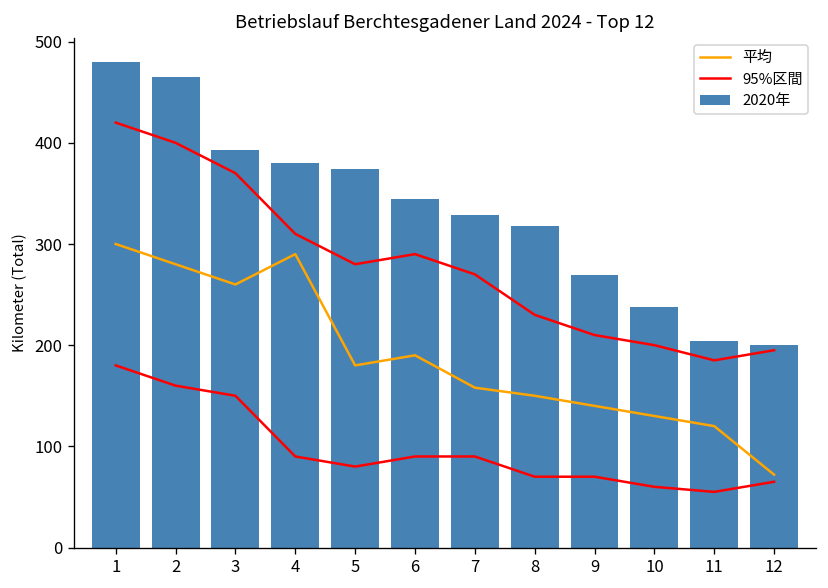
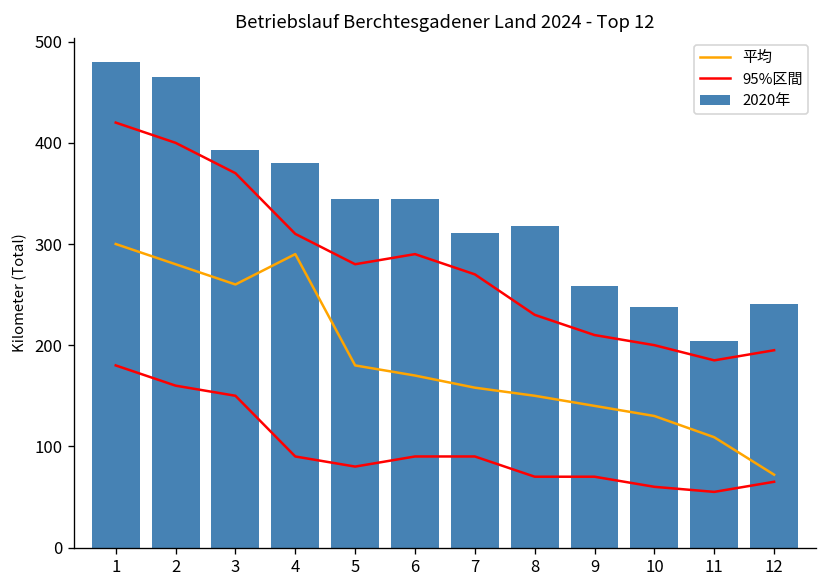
  {
    "平均": {
      "1": 300,
      "2": 280,
      "3": 260,
      "4": 290,
      "5": 180,
-     "6": 190,
+     "6": 170,
      "7": 160,
      "8": 150,
      "9": 140,
      "10": 130,
-     "11": 120,
+     "11": 110,
      "12": 70
    },
    "2020年": {
      "1": 480,
      "2": 470,
      "3": 390,
      "4": 380,
-     "5": 370,
+     "5": 340,
      "6": 340,
-     "7": 330,
+     "7": 310,
      "8": 320,
-     "9": 270,
+     "9": 260,
      "10": 240,
      "11": 200,
-     "12": 200
+     "12": 240
    }
  }
